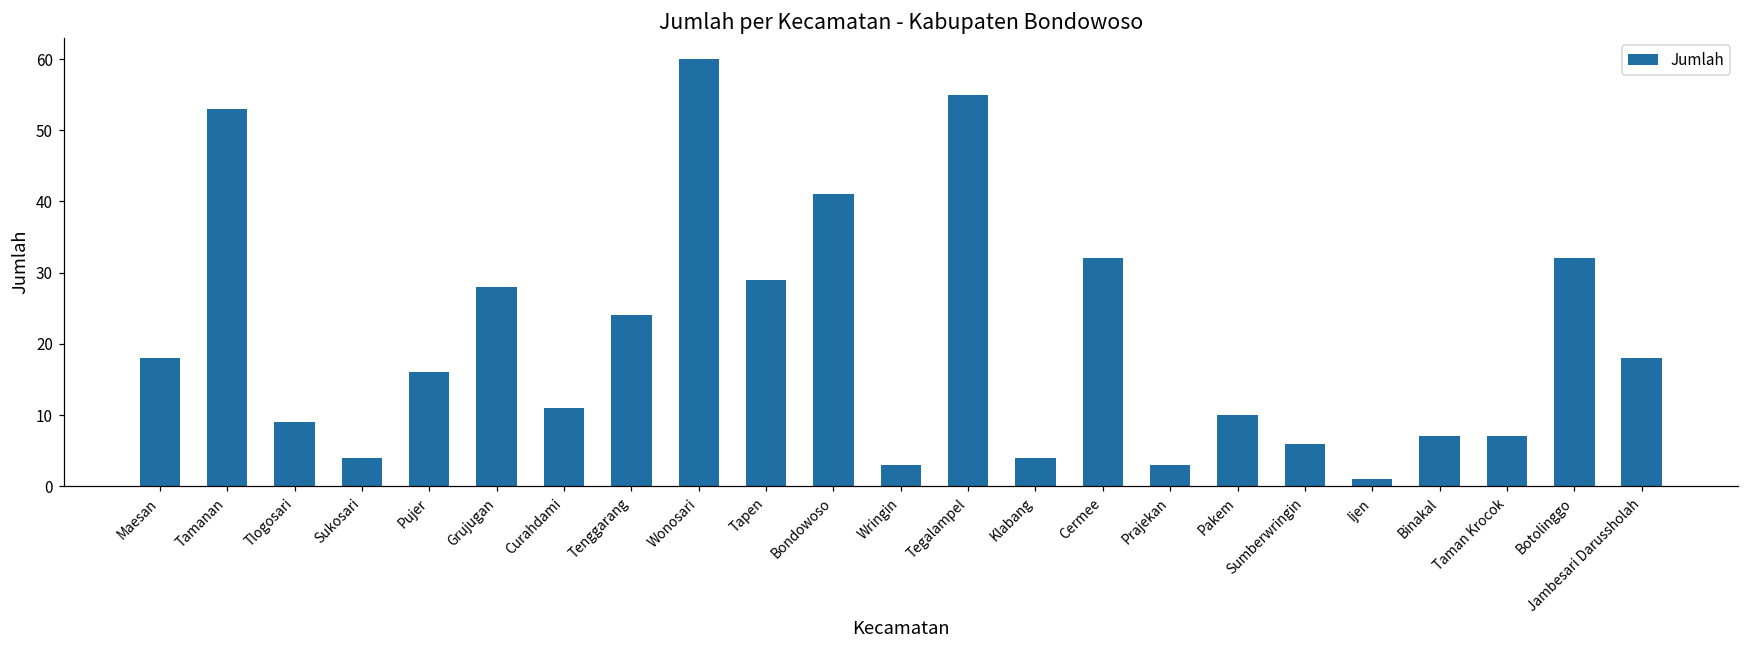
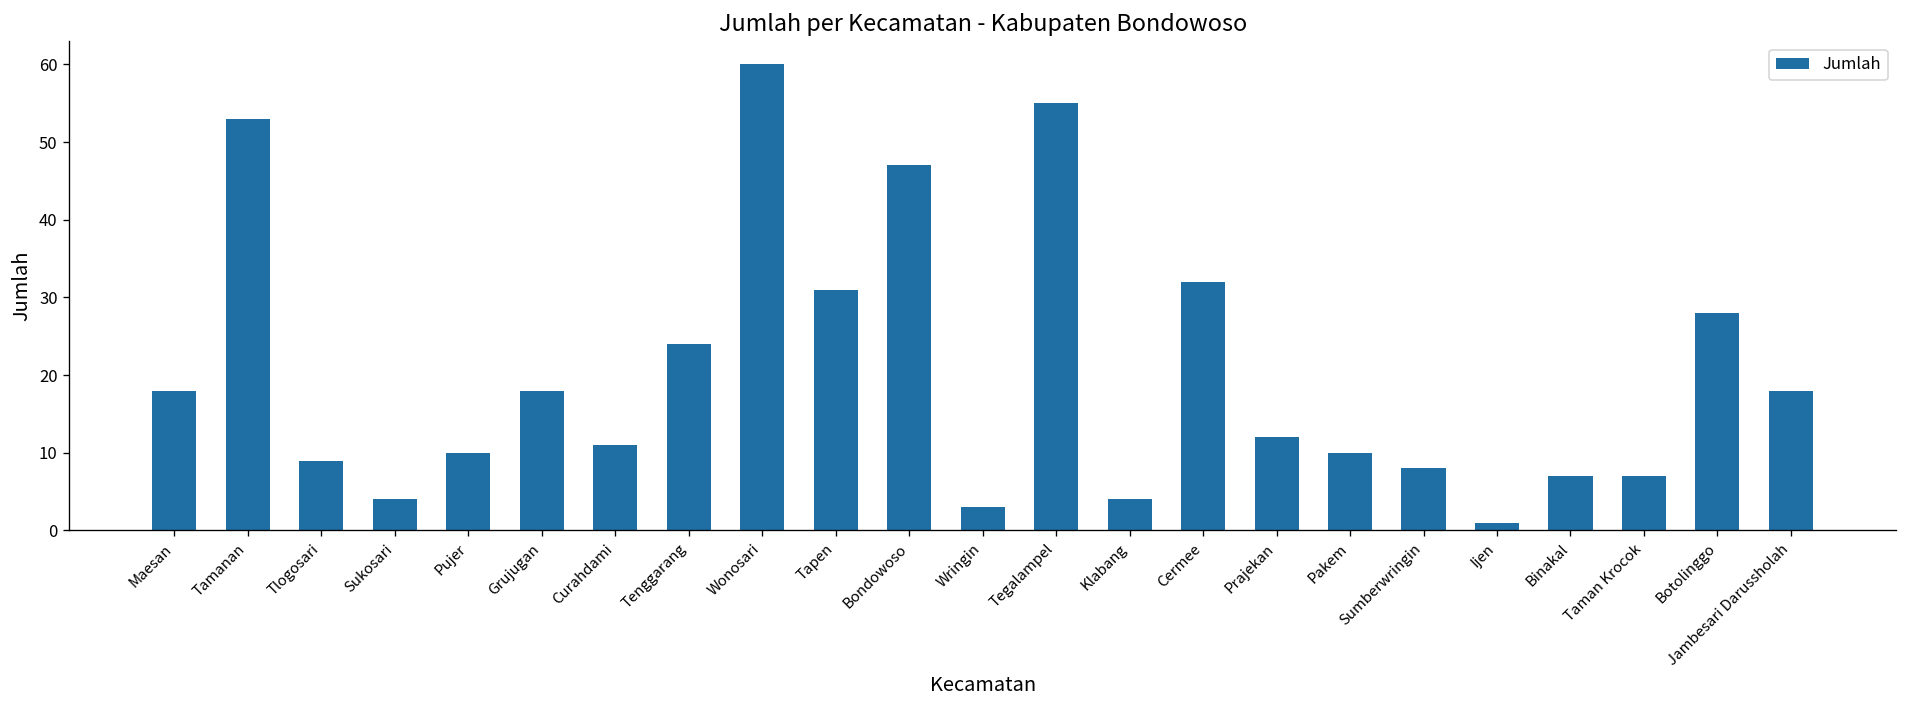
  {
    "Maesan": 18,
    "Tamanan": 53,
    "Tlogosari": 9,
    "Sukosari": 4,
-   "Pujer": 16,
-   "Grujugan": 28,
+   "Pujer": 10,
+   "Grujugan": 18,
    "Curahdami": 11,
    "Tenggarang": 24,
    "Wonosari": 60,
-   "Tapen": 29,
-   "Bondowoso": 41,
+   "Tapen": 31,
+   "Bondowoso": 47,
    "Wringin": 3,
    "Tegalampel": 55,
    "Klabang": 4,
    "Cermee": 32,
-   "Prajekan": 3,
+   "Prajekan": 12,
    "Pakem": 10,
-   "Sumberwringin": 6,
+   "Sumberwringin": 8,
    "Ijen": 1,
    "Binakal": 7,
    "Taman Krocok": 7,
-   "Botolinggo": 32,
+   "Botolinggo": 28,
    "Jambesari Darussholah": 18
  }
